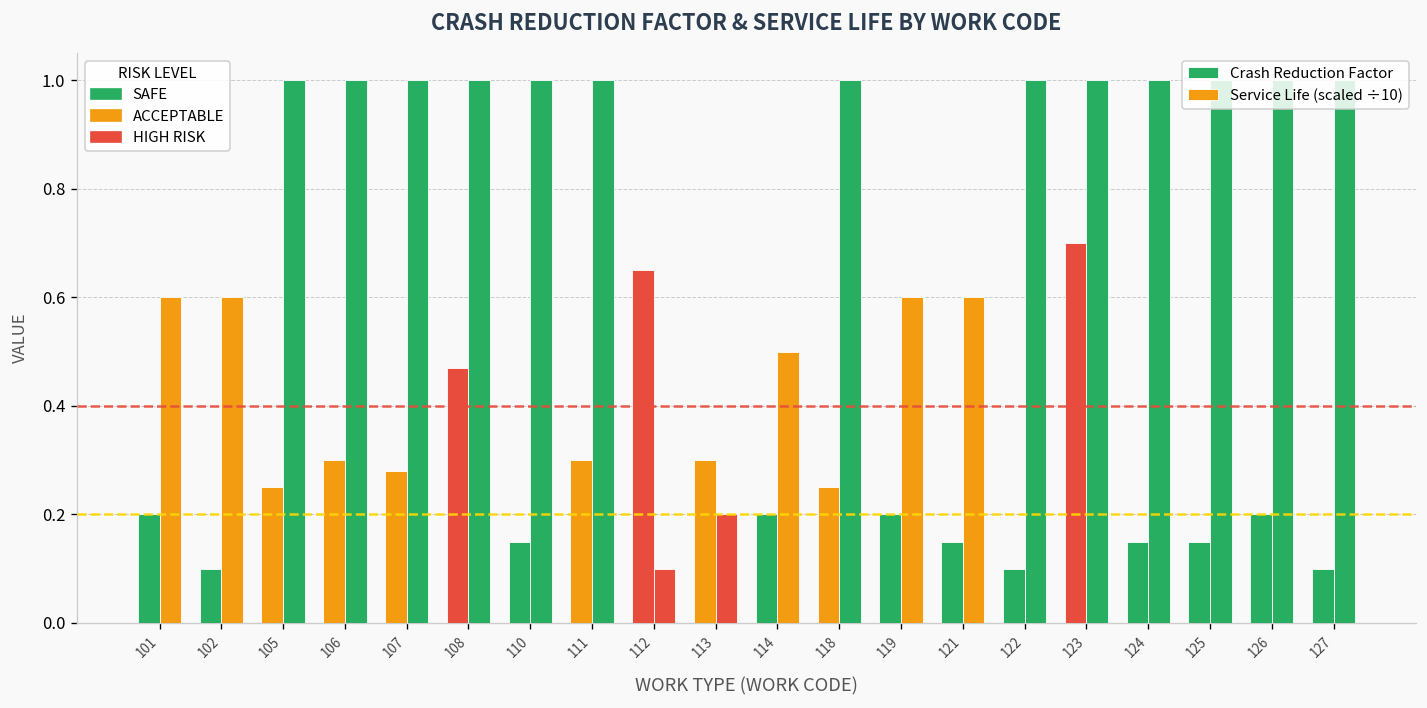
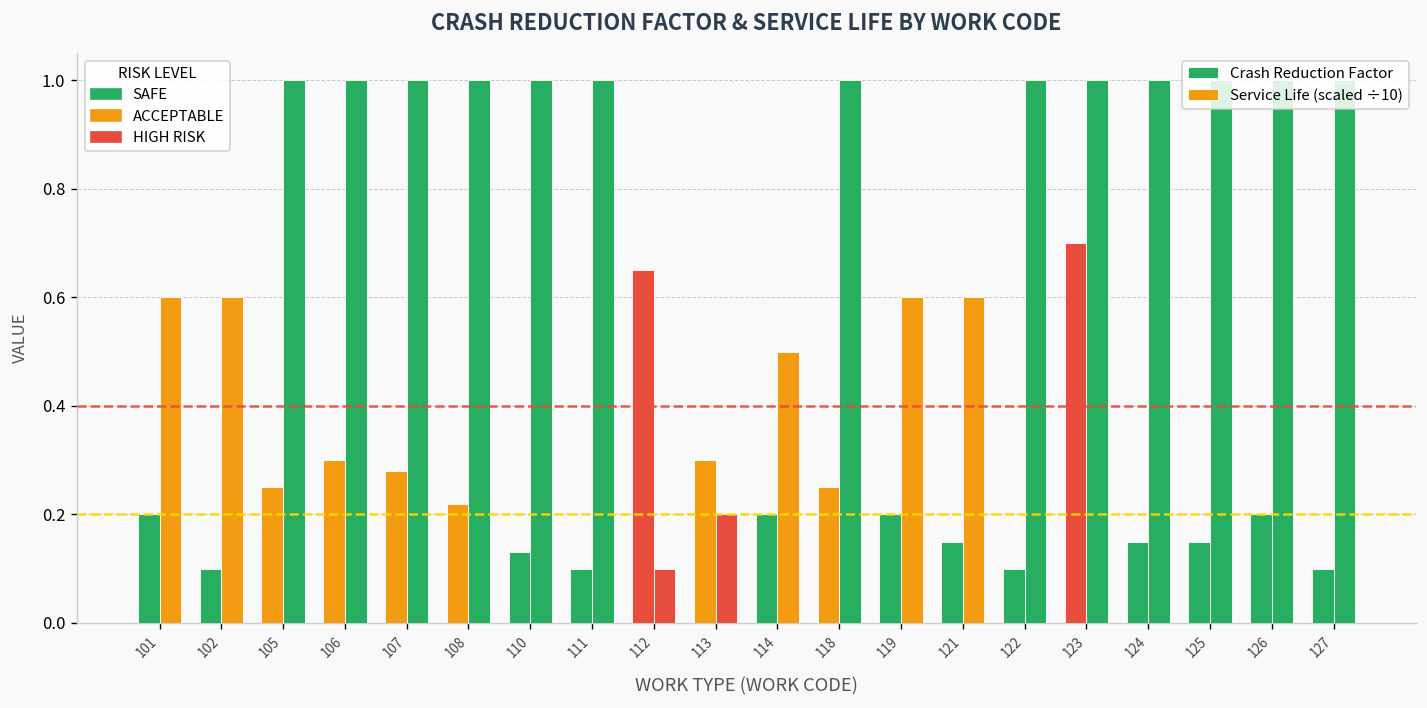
  {
    "Crash Reduction Factor": {
      "101": 0.20,
      "102": 0.10,
      "105": 0.25,
      "106": 0.30,
      "107": 0.28,
-     "108": 0.47,
-     "110": 0.15,
-     "111": 0.3,
+     "108": 0.22,
+     "110": 0.13,
+     "111": 0.1,
      "112": 0.65,
      "113": 0.30,
      "114": 0.20,
      "118": 0.25,
      "119": 0.20,
      "121": 0.15,
      "122": 0.10,
      "123": 0.70,
      "124": 0.15,
      "125": 0.15,
      "126": 0.20,
      "127": 0.10
    },
    "Service Life (scaled ÷10)": {
      "101": 0.60,
      "102": 0.60,
      "105": 1.00,
      "106": 1.00,
      "107": 1.00,
      "108": 1.00,
      "110": 1.00,
      "111": 1.00,
      "112": 0.10,
      "113": 0.20,
      "114": 0.50,
      "118": 1.00,
      "119": 0.60,
      "121": 0.60,
      "122": 1.00,
      "123": 1.00,
      "124": 1.00
    }
  }
